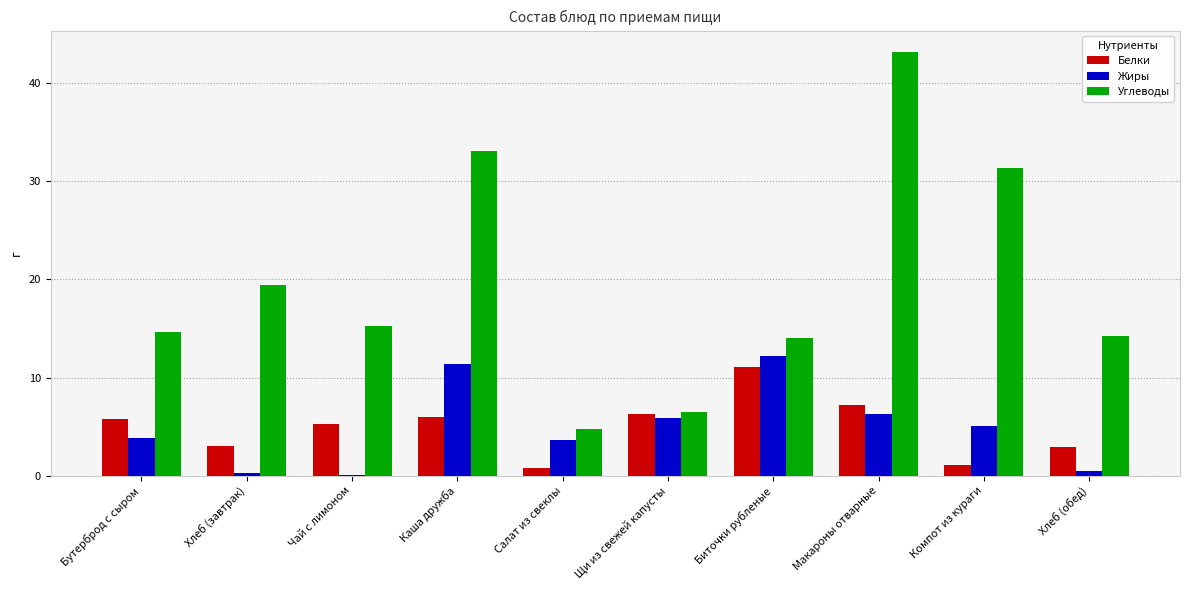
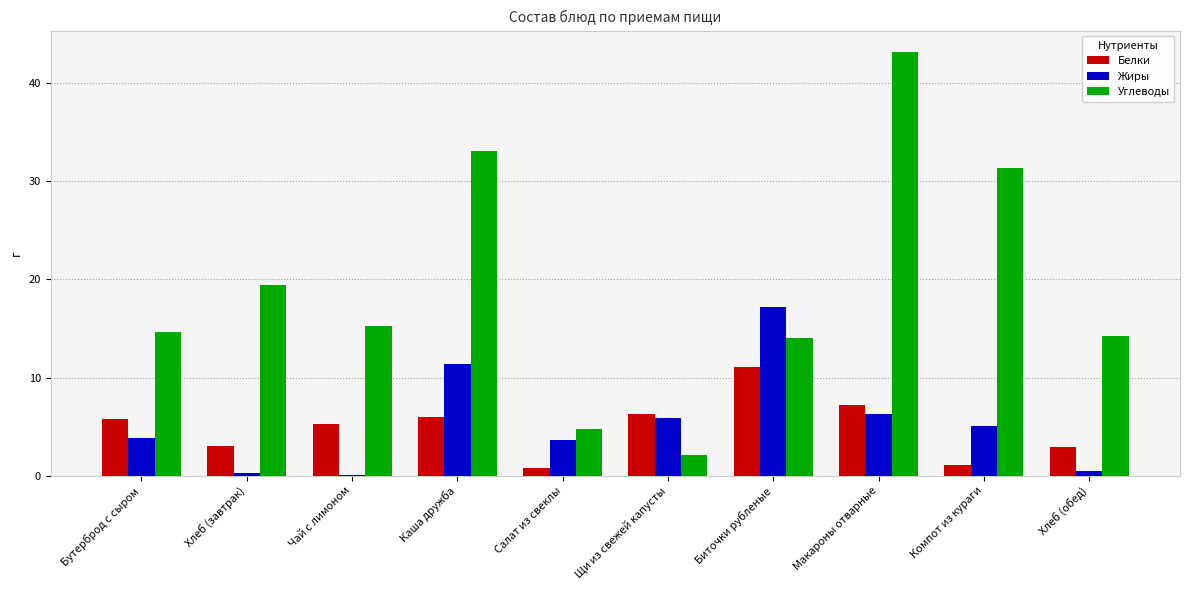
  {
    "Белки": {
      "Бутерброд с сыром": 6,
      "Хлеб (завтрак)": 3,
      "Чай с лимоном": 5,
      "Каша дружба": 6,
      "Салат из свеклы": 1,
      "Щи из свежей капусты": 6,
      "Биточки рубленые": 11,
      "Макароны отварные": 7,
      "Компот из кураги": 1,
      "Хлеб (обед)": 3
    },
    "Жиры": {
      "Бутерброд с сыром": 4,
      "Хлеб (завтрак)": 0,
      "Каша дружба": 11,
      "Салат из свеклы": 4,
      "Щи из свежей капусты": 6,
-     "Биточки рубленые": 12,
+     "Биточки рубленые": 17,
      "Макароны отварные": 6,
      "Компот из кураги": 5,
      "Хлеб (обед)": 1
    },
    "Углеводы": {
      "Бутерброд с сыром": 15,
      "Хлеб (завтрак)": 19,
      "Чай с лимоном": 15,
      "Каша дружба": 33,
      "Салат из свеклы": 5,
-     "Щи из свежей капусты": 6,
+     "Щи из свежей капусты": 2,
      "Биточки рубленые": 14,
      "Макароны отварные": 43,
      "Компот из кураги": 31,
      "Хлеб (обед)": 14
    }
  }
